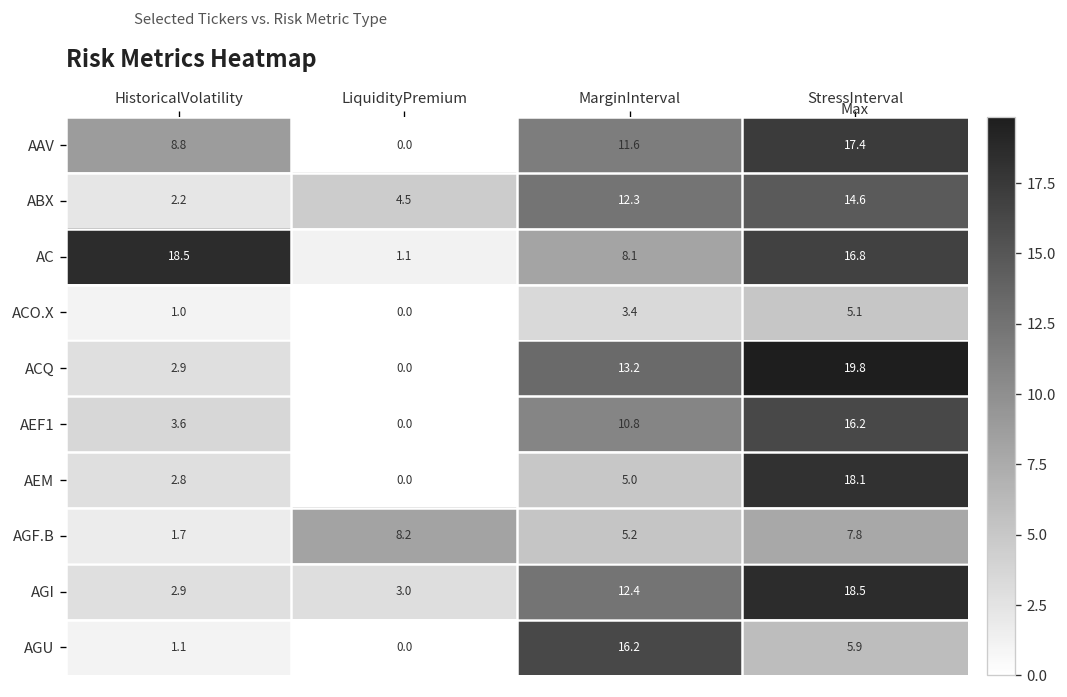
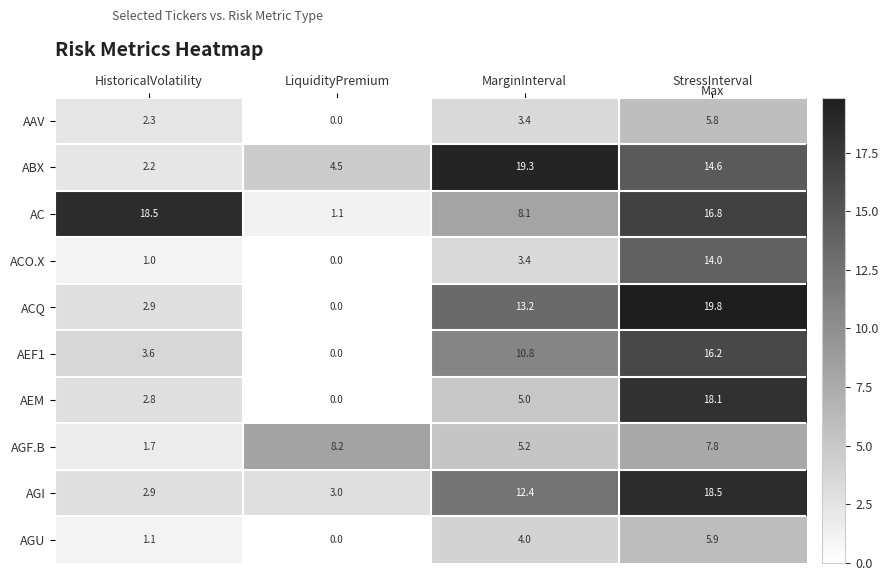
  {
    "AAV": {
-     "HistoricalVolatility": 8.8,
+     "HistoricalVolatility": 2.3,
      "LiquidityPremium": 0.0,
-     "MarginInterval": 11.6,
-     "StressInterval": 17.4
+     "MarginInterval": 3.4,
+     "StressInterval": 5.8
    },
    "ABX": {
      "HistoricalVolatility": 2.2,
      "LiquidityPremium": 4.5,
-     "MarginInterval": 12.3,
+     "MarginInterval": 19.3,
      "StressInterval": 14.6
    },
    "AC": {
      "HistoricalVolatility": 18.5,
      "LiquidityPremium": 1.1,
      "MarginInterval": 8.1,
      "StressInterval": 16.8
    },
    "ACO.X": {
      "HistoricalVolatility": 1.0,
      "LiquidityPremium": 0.0,
      "MarginInterval": 3.4,
-     "StressInterval": 5.1
+     "StressInterval": 14.0
    },
    "ACQ": {
      "HistoricalVolatility": 2.9,
      "LiquidityPremium": 0.0,
      "MarginInterval": 13.2,
      "StressInterval": 19.8
    },
    "AEF1": {
      "HistoricalVolatility": 3.6,
      "LiquidityPremium": 0.0,
      "MarginInterval": 10.8,
      "StressInterval": 16.2
    },
    "AEM": {
      "HistoricalVolatility": 2.8,
      "LiquidityPremium": 0.0,
      "MarginInterval": 5.0,
      "StressInterval": 18.1
    },
    "AGF.B": {
      "HistoricalVolatility": 1.7,
      "LiquidityPremium": 8.2,
      "MarginInterval": 5.2,
      "StressInterval": 7.8
    },
    "AGI": {
      "HistoricalVolatility": 2.9,
      "LiquidityPremium": 3.0,
      "MarginInterval": 12.4,
      "StressInterval": 18.5
    },
    "AGU": {
      "HistoricalVolatility": 1.1,
      "LiquidityPremium": 0.0,
-     "MarginInterval": 16.2,
+     "MarginInterval": 4.0,
      "StressInterval": 5.9
    }
  }
